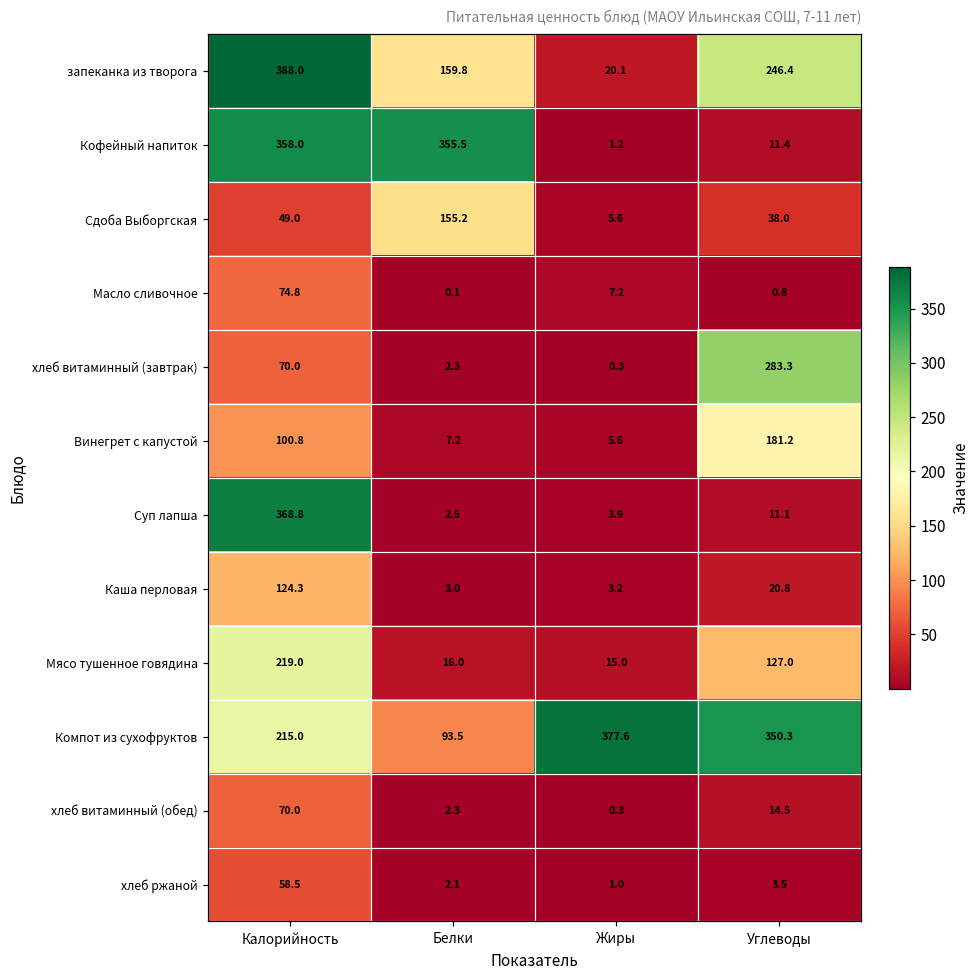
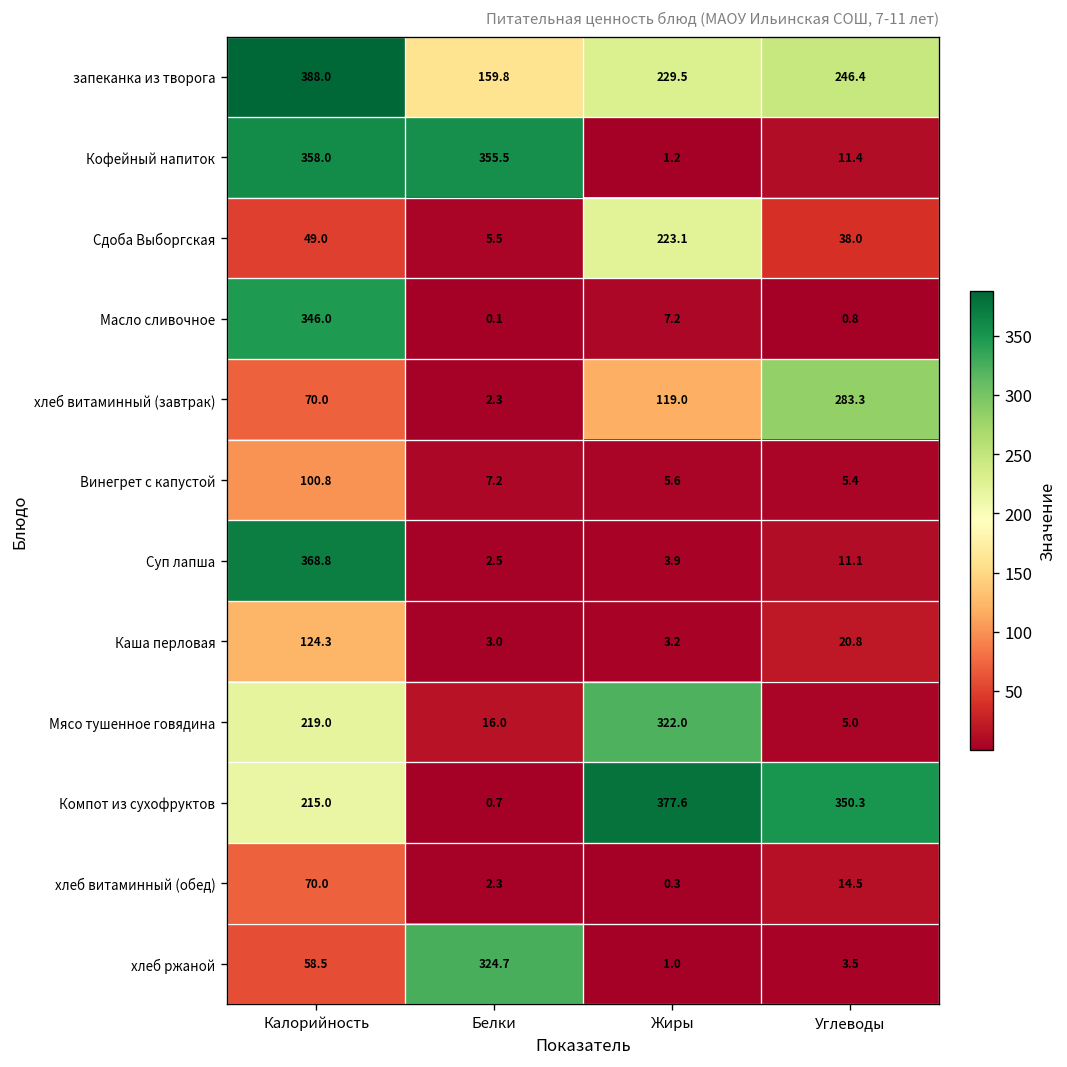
  {
    "запеканка из творога": {
      "Калорийность": 388.0,
      "Белки": 159.8,
-     "Жиры": 20.1,
+     "Жиры": 229.5,
      "Углеводы": 246.4
    },
    "Кофейный напиток": {
      "Калорийность": 358.0,
      "Белки": 355.5,
      "Жиры": 1.2,
      "Углеводы": 11.4
    },
    "Сдоба Выборгская": {
      "Калорийность": 49.0,
-     "Белки": 155.2,
-     "Жиры": 5.6,
+     "Белки": 5.5,
+     "Жиры": 223.1,
      "Углеводы": 38.0
    },
    "Масло сливочное": {
-     "Калорийность": 74.8,
+     "Калорийность": 346.0,
      "Белки": 0.1,
      "Жиры": 7.2,
      "Углеводы": 0.8
    },
    "хлеб витаминный (завтрак)": {
      "Калорийность": 70.0,
      "Белки": 2.3,
-     "Жиры": 0.3,
+     "Жиры": 119.0,
      "Углеводы": 283.3
    },
    "Винегрет с капустой": {
      "Калорийность": 100.8,
      "Белки": 7.2,
      "Жиры": 5.6,
-     "Углеводы": 181.2
+     "Углеводы": 5.4
    },
    "Суп лапша": {
      "Калорийность": 368.8,
      "Белки": 2.5,
      "Жиры": 3.9,
      "Углеводы": 11.1
    },
    "Каша перловая": {
      "Калорийность": 124.3,
      "Белки": 3.0,
      "Жиры": 3.2,
      "Углеводы": 20.8
    },
    "Мясо тушенное говядина": {
      "Калорийность": 219.0,
      "Белки": 16.0,
-     "Жиры": 15.0,
-     "Углеводы": 127.0
+     "Жиры": 322.0,
+     "Углеводы": 5.0
    },
    "Компот из сухофруктов": {
      "Калорийность": 215.0,
-     "Белки": 93.5,
+     "Белки": 0.7,
      "Жиры": 377.6,
      "Углеводы": 350.3
    },
    "хлеб витаминный (обед)": {
      "Калорийность": 70.0,
      "Белки": 2.3,
      "Жиры": 0.3,
      "Углеводы": 14.5
    },
    "хлеб ржаной": {
      "Калорийность": 58.5,
-     "Белки": 2.1,
+     "Белки": 324.7,
      "Жиры": 1.0,
      "Углеводы": 3.5
    }
  }
